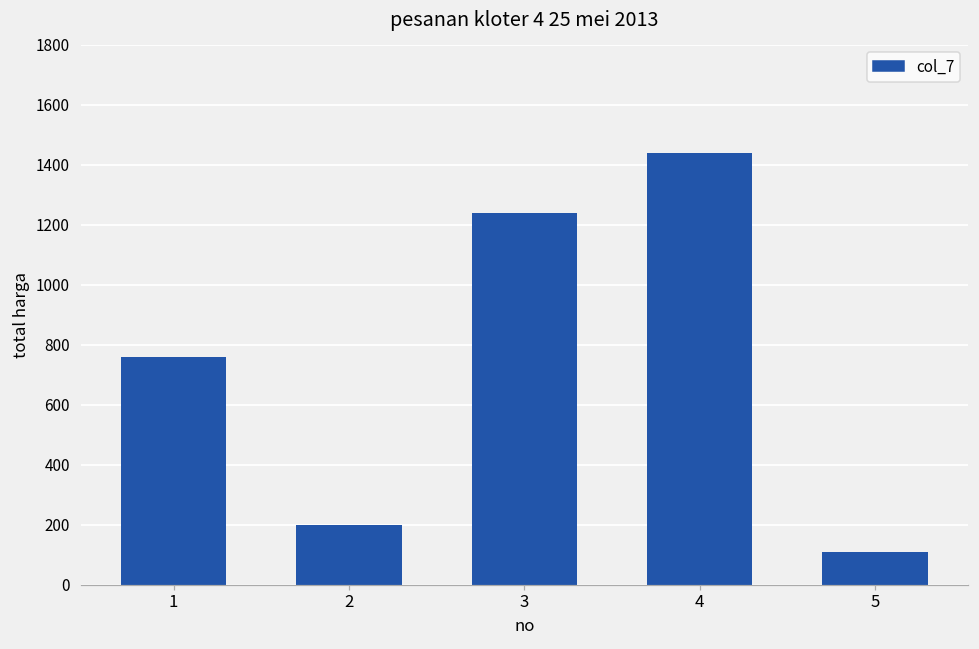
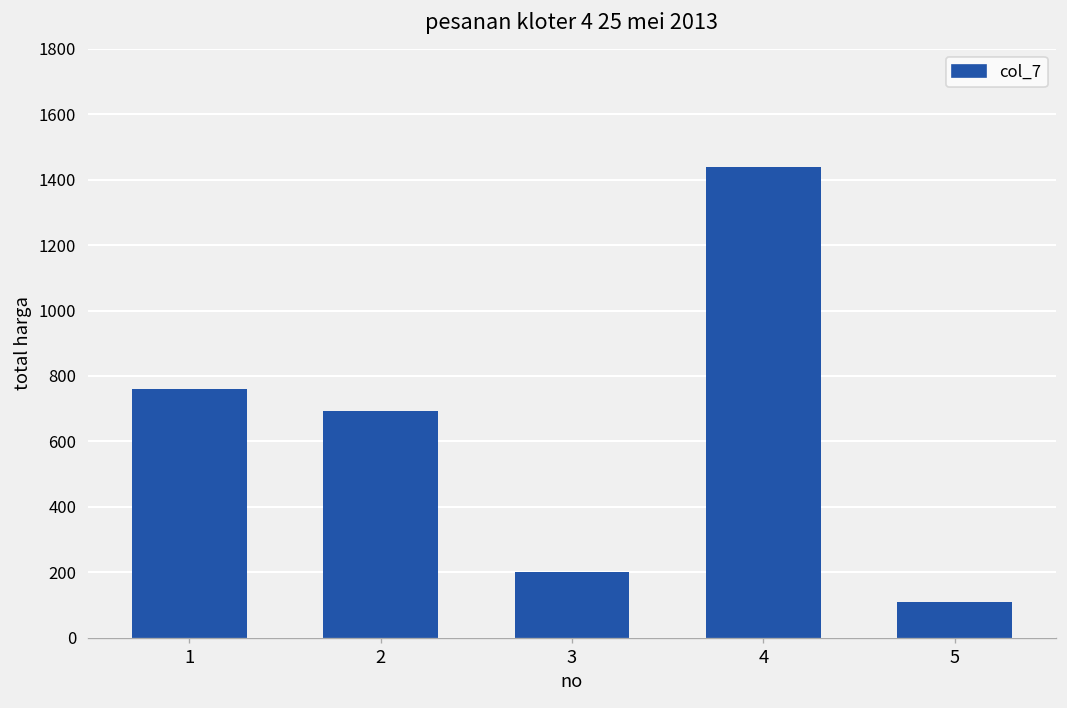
  {
    "1": 760,
-   "2": 200,
-   "3": 1240,
+   "2": 690,
+   "3": 200,
    "4": 1440,
    "5": 110
  }
